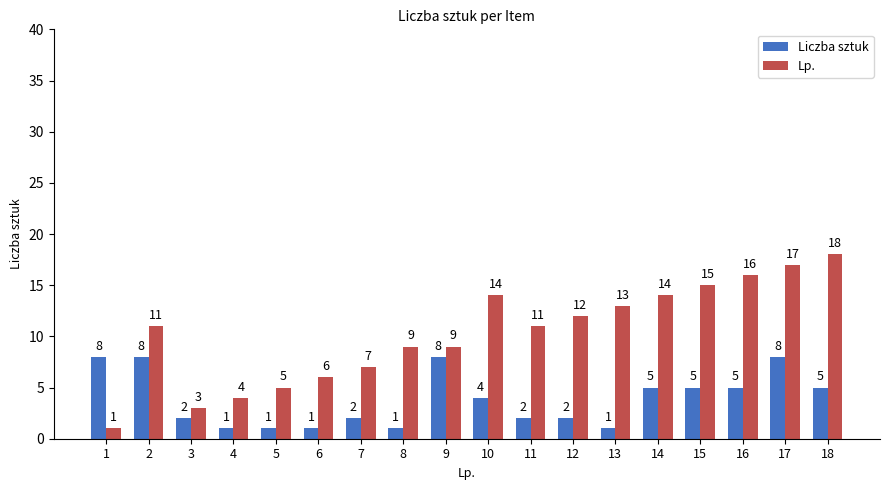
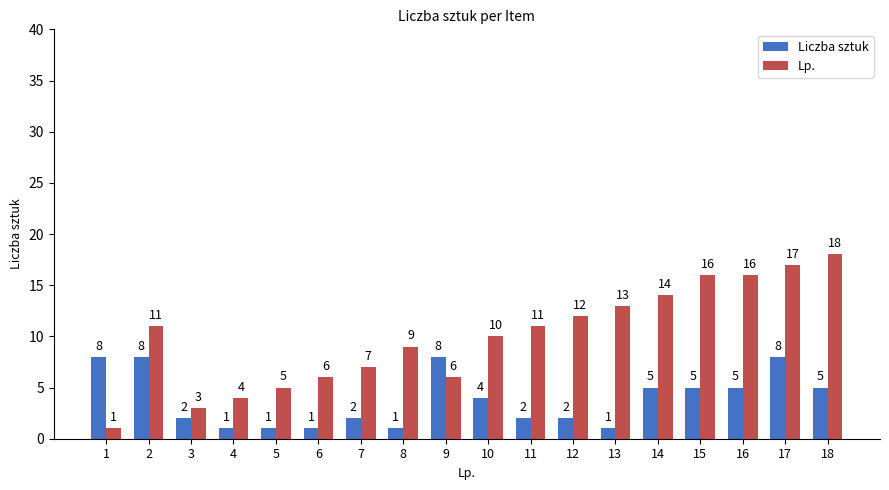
  {
    "Liczba sztuk": {
      "1": 8,
      "2": 8,
      "3": 2,
      "4": 1,
      "5": 1,
      "6": 1,
      "7": 2,
      "8": 1,
      "9": 8,
      "10": 4,
      "11": 2,
      "12": 2,
      "13": 1,
      "14": 5,
      "15": 5,
      "16": 5,
      "17": 8,
      "18": 5
    },
    "Lp.": {
      "1": 1,
      "2": 11,
      "3": 3,
      "4": 4,
      "5": 5,
      "6": 6,
      "7": 7,
      "8": 9,
-     "9": 9,
-     "10": 14,
+     "9": 6,
+     "10": 10,
      "11": 11,
      "12": 12,
      "13": 13,
      "14": 14,
-     "15": 15,
+     "15": 16,
      "16": 16,
      "17": 17,
      "18": 18
    }
  }
